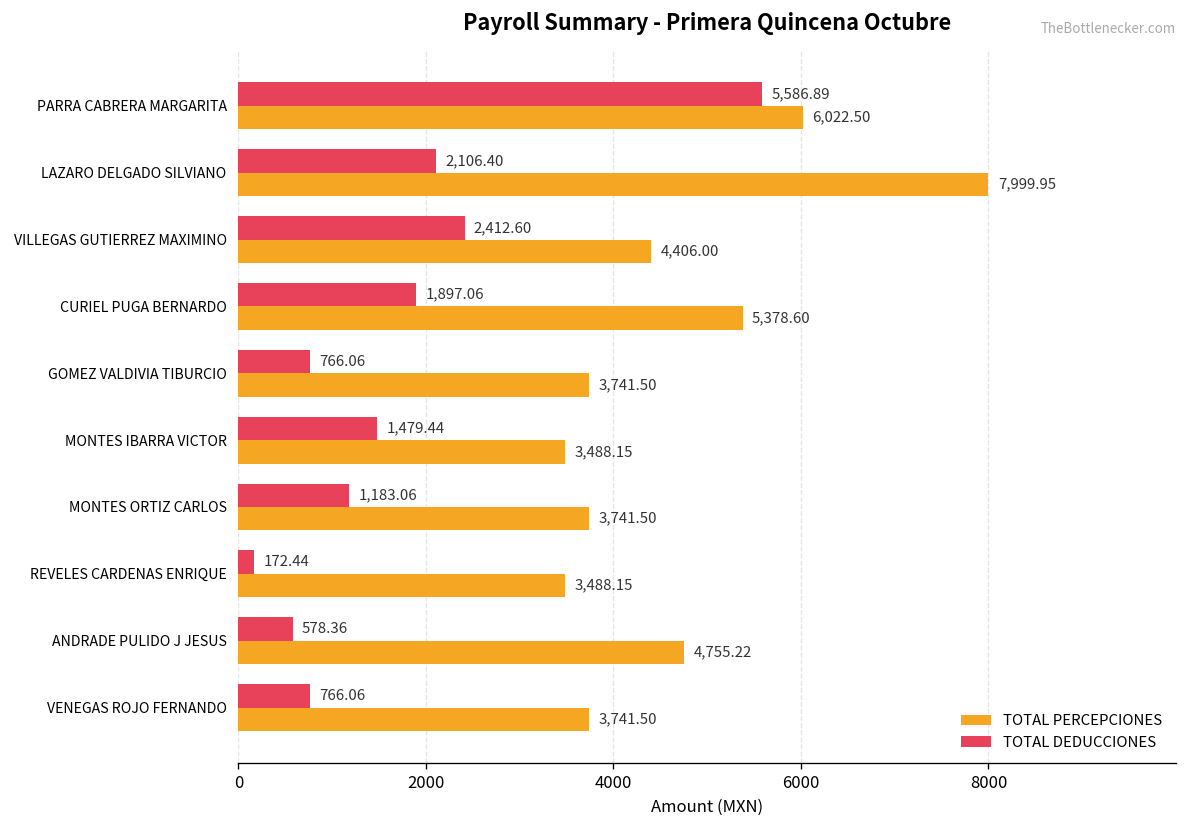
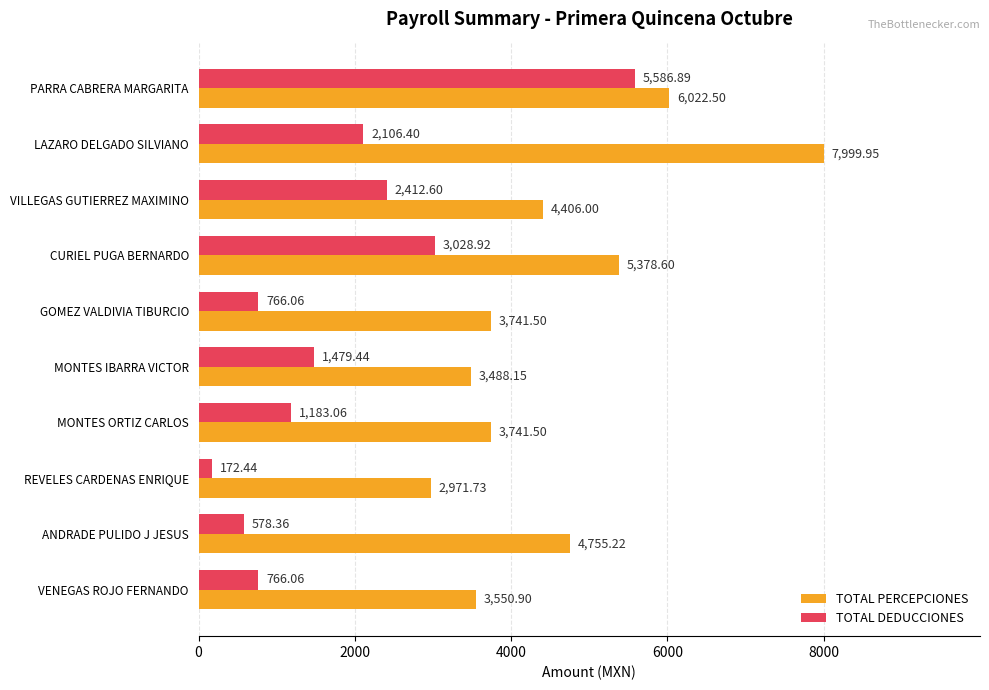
  {
    "TOTAL PERCEPCIONES": {
      "PARRA CABRERA MARGARITA": "6,022.50",
      "LAZARO DELGADO SILVIANO": "7,999.95",
      "VILLEGAS GUTIERREZ MAXIMINO": "4,406.00",
      "CURIEL PUGA BERNARDO": "5,378.60",
      "GOMEZ VALDIVIA TIBURCIO": "3,741.50",
      "MONTES IBARRA VICTOR": "3,488.15",
      "MONTES ORTIZ CARLOS": "3,741.50",
-     "REVELES CARDENAS ENRIQUE": "3,488.15",
+     "REVELES CARDENAS ENRIQUE": "2,971.73",
      "ANDRADE PULIDO J JESUS": "4,755.22",
-     "VENEGAS ROJO FERNANDO": "3,741.50"
+     "VENEGAS ROJO FERNANDO": "3,550.90"
    },
    "TOTAL DEDUCCIONES": {
      "PARRA CABRERA MARGARITA": "5,586.89",
      "LAZARO DELGADO SILVIANO": "2,106.40",
      "VILLEGAS GUTIERREZ MAXIMINO": "2,412.60",
-     "CURIEL PUGA BERNARDO": "1,897.06",
+     "CURIEL PUGA BERNARDO": "3,028.92",
      "GOMEZ VALDIVIA TIBURCIO": "766.06",
      "MONTES IBARRA VICTOR": "1,479.44",
      "MONTES ORTIZ CARLOS": "1,183.06",
      "REVELES CARDENAS ENRIQUE": "172.44",
      "ANDRADE PULIDO J JESUS": "578.36",
      "VENEGAS ROJO FERNANDO": "766.06"
    }
  }
